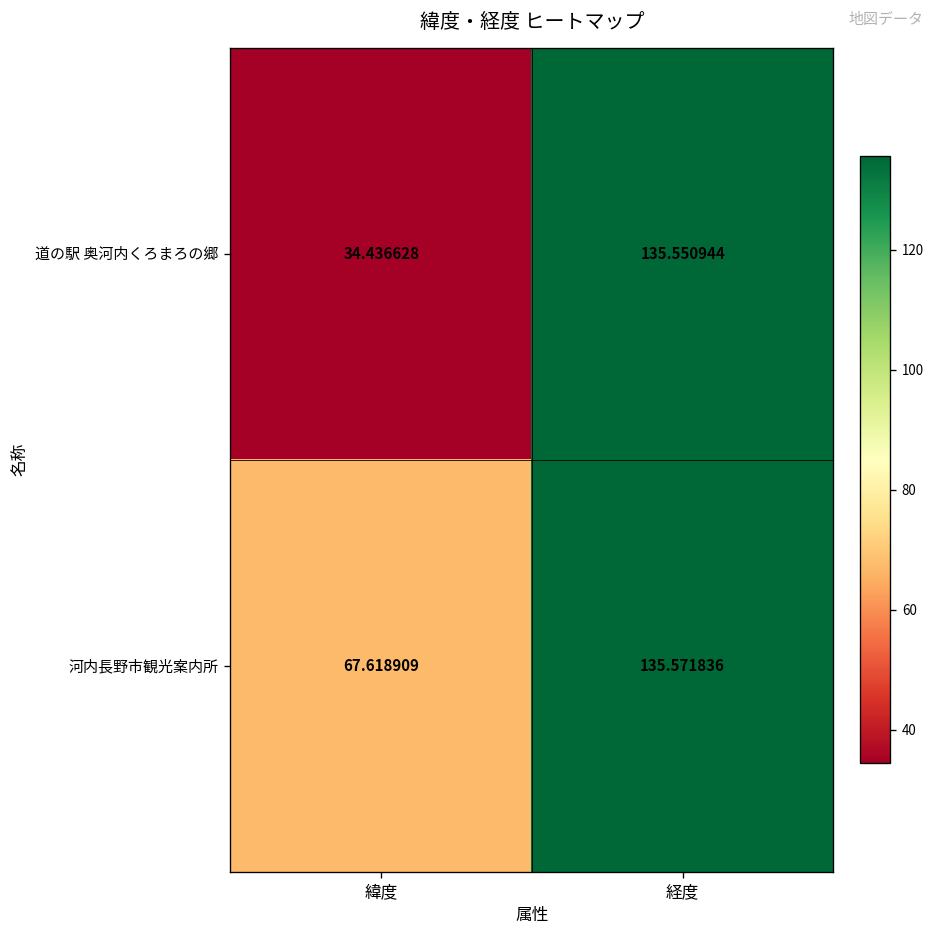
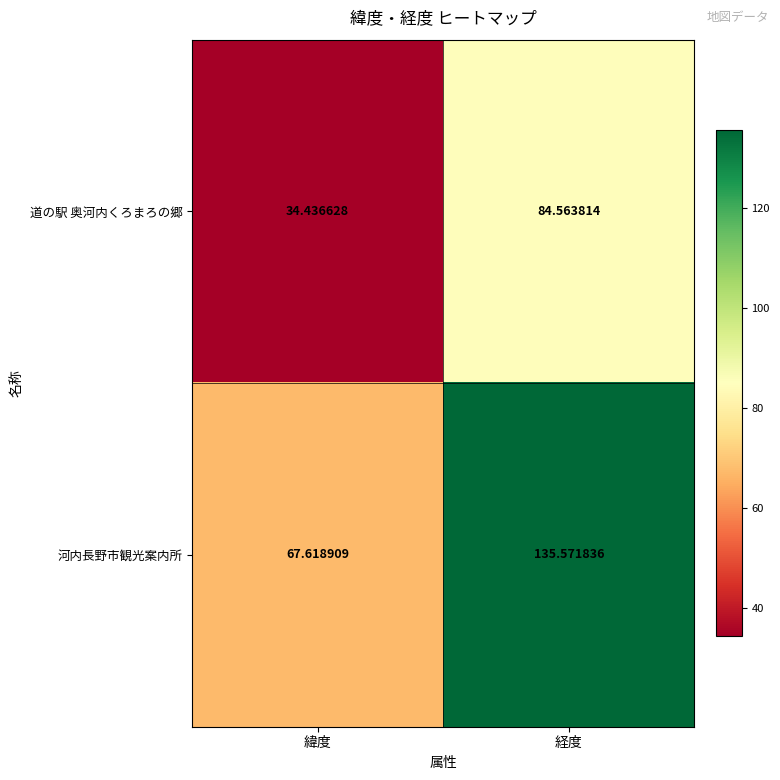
  {
    "道の駅 奥河内くろまろの郷": {
      "緯度": 34.436628,
-     "経度": 135.550944
+     "経度": 84.563814
    },
    "河内長野市観光案内所": {
      "緯度": 67.618909,
      "経度": 135.571836
    }
  }
